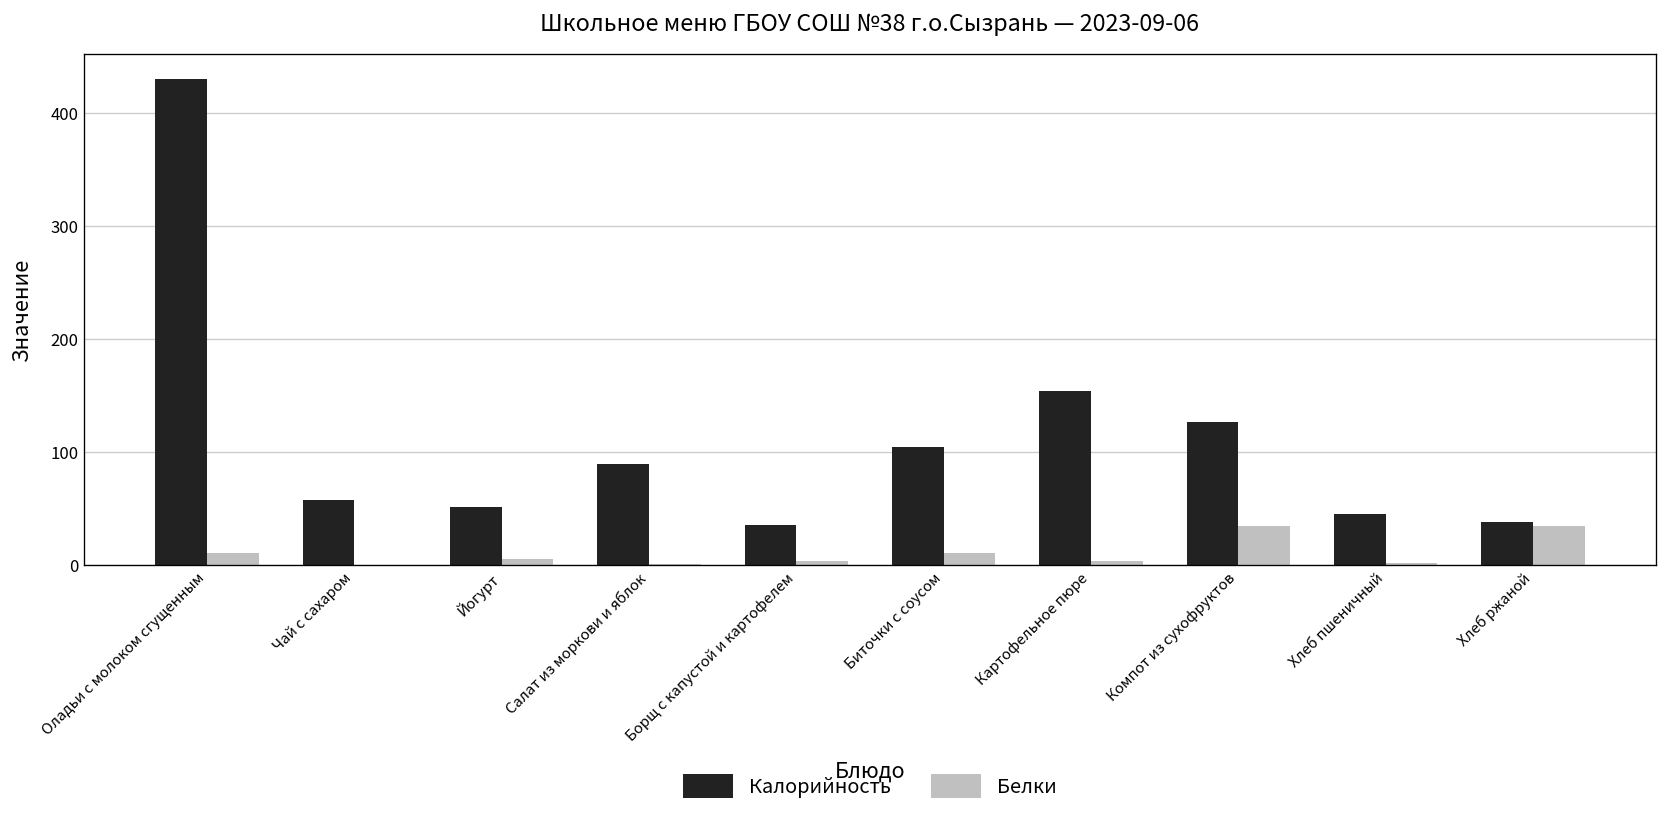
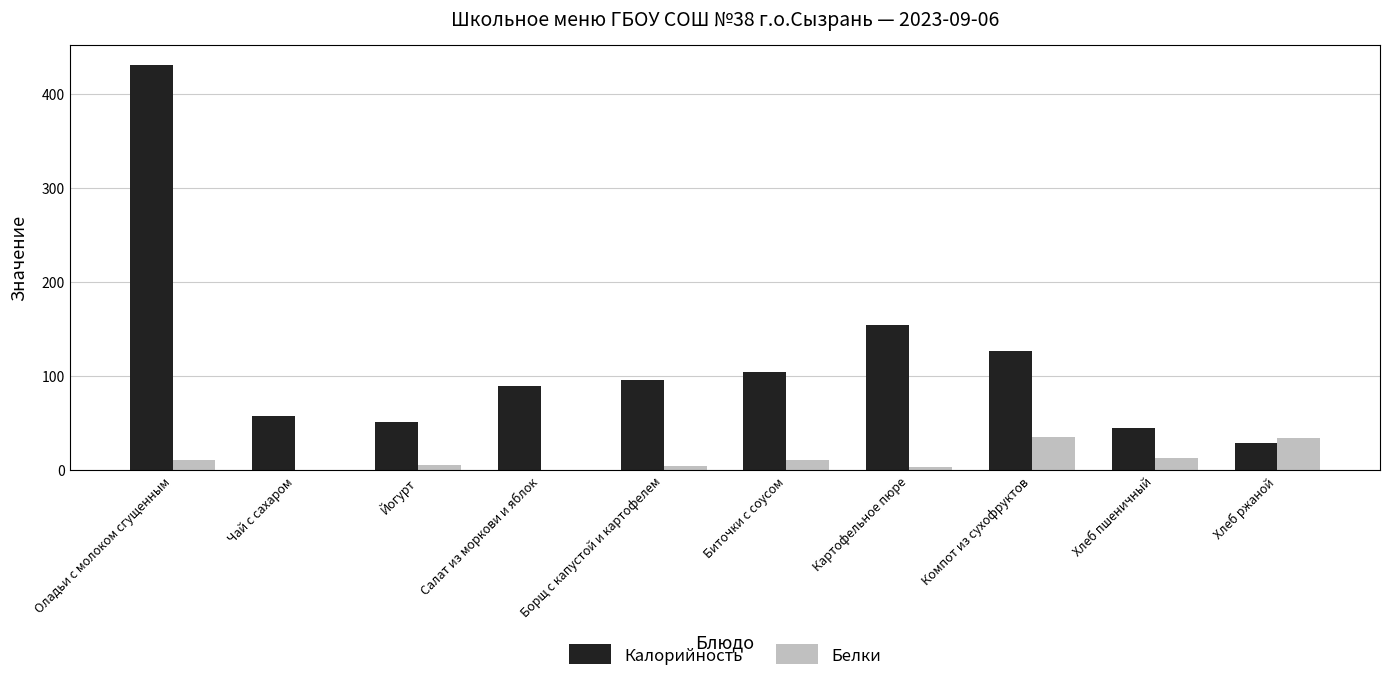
  {
    "Калорийность": {
      "Оладьи с молоком сгущенным": 430,
      "Чай с сахаром": 60,
      "Йогурт": 50,
      "Салат из моркови и яблок": 90,
-     "Борщ с капустой и картофелем": 30,
+     "Борщ с капустой и картофелем": 100,
      "Биточки с соусом": 100,
      "Картофельное пюре": 150,
      "Компот из сухофруктов": 130,
      "Хлеб пшеничный": 50,
-     "Хлеб ржаной": 40
+     "Хлеб ржаной": 30
    },
    "Белки": {
      "Оладьи с молоком сгущенным": 10,
      "Йогурт": 10,
      "Борщ с капустой и картофелем": 0,
      "Биточки с соусом": 10,
      "Картофельное пюре": 0,
      "Компот из сухофруктов": 30,
-     "Хлеб пшеничный": 0,
+     "Хлеб пшеничный": 10,
      "Хлеб ржаной": 30
    }
  }
